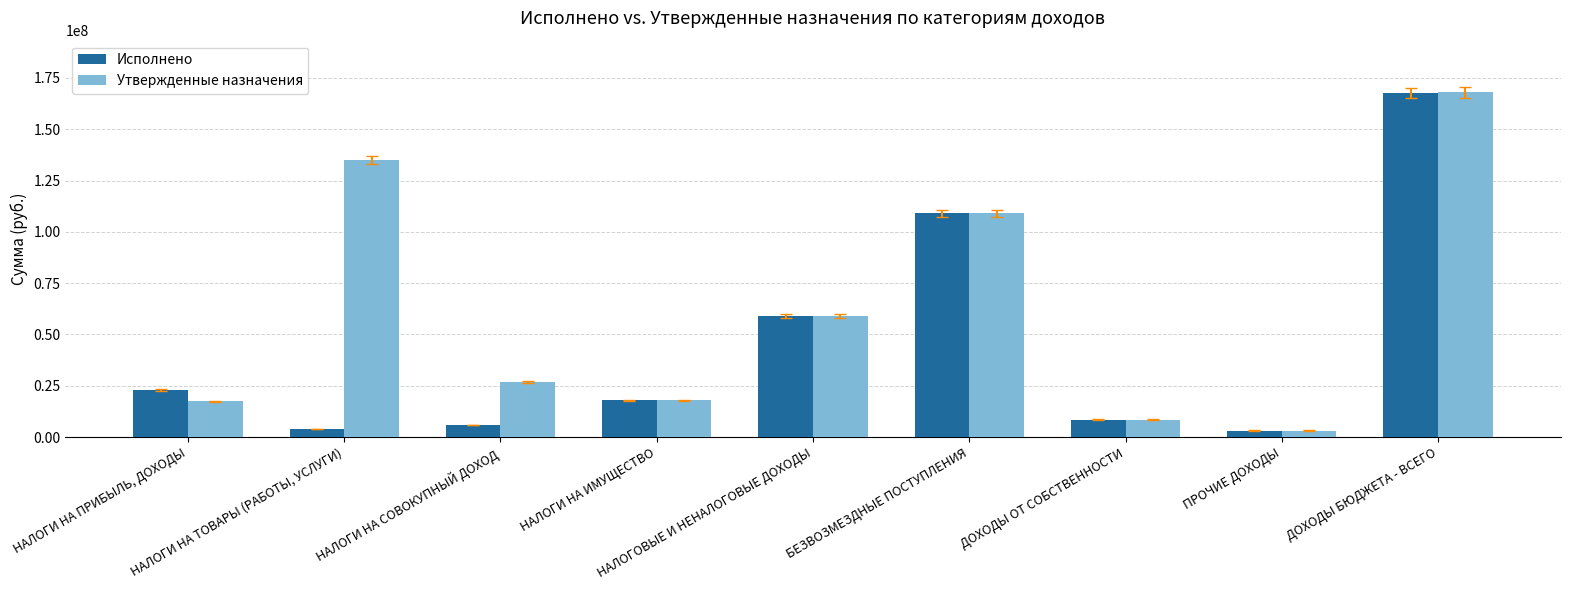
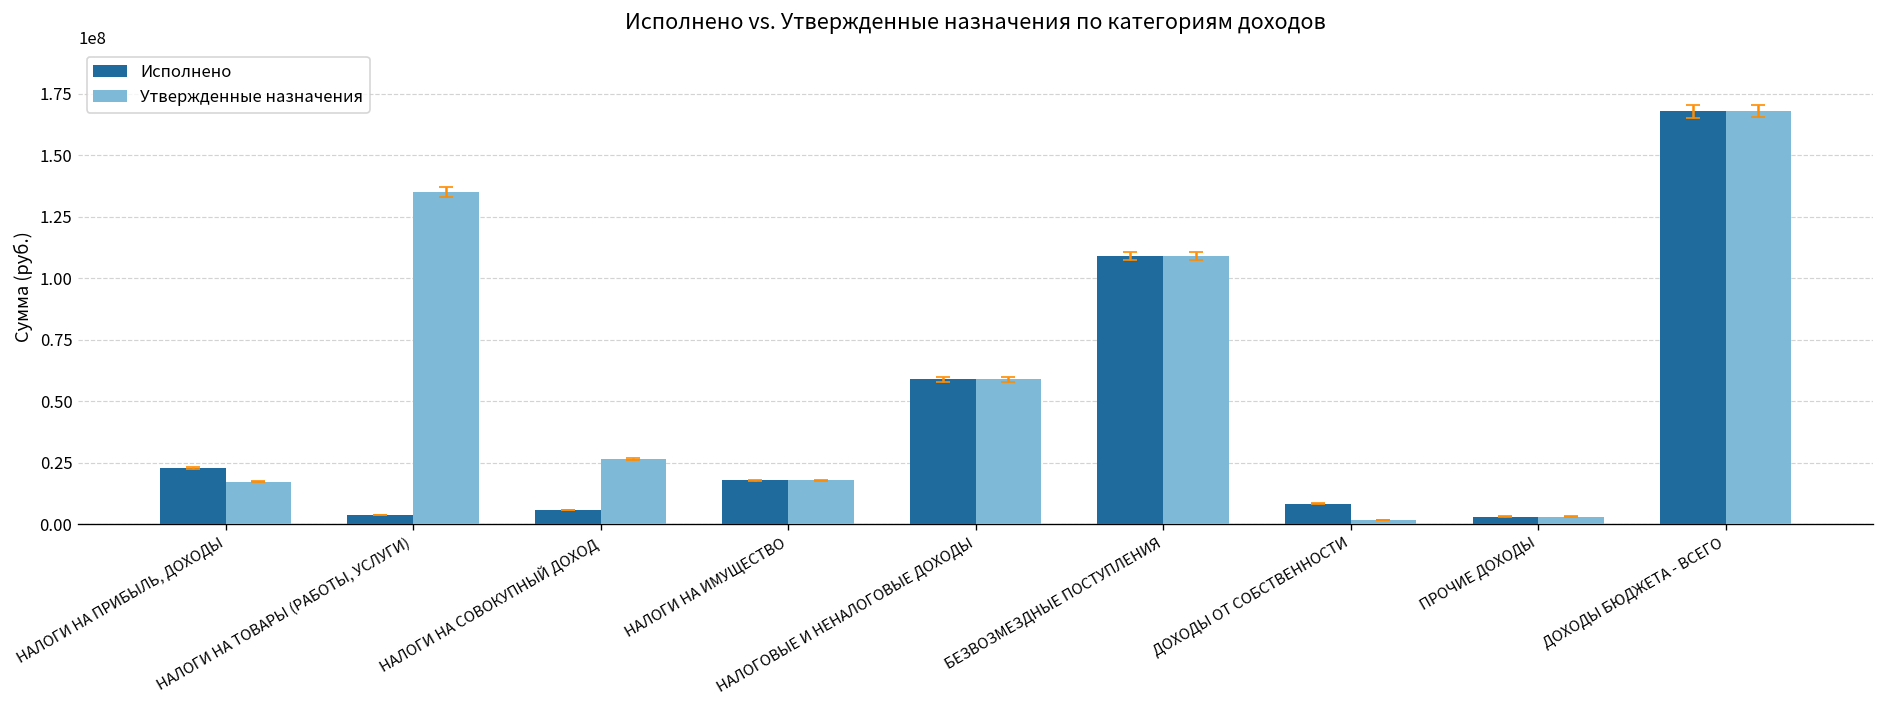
  {
    "Утвержденные назначения": {
      "НАЛОГИ НА ПРИБЫЛЬ, ДОХОДЫ": 17000000,
      "НАЛОГИ НА ТОВАРЫ (РАБОТЫ, УСЛУГИ)": 135000000,
      "НАЛОГИ НА СОВОКУПНЫЙ ДОХОД": 27000000,
      "НАЛОГИ НА ИМУЩЕСТВО": 18000000,
      "НАЛОГОВЫЕ И НЕНАЛОГОВЫЕ ДОХОДЫ": 59000000,
      "БЕЗВОЗМЕЗДНЫЕ ПОСТУПЛЕНИЯ": 109000000,
-     "ДОХОДЫ ОТ СОБСТВЕННОСТИ": 9000000,
+     "ДОХОДЫ ОТ СОБСТВЕННОСТИ": 2000000,
      "ПРОЧИЕ ДОХОДЫ": 3000000,
      "ДОХОДЫ БЮДЖЕТА - ВСЕГО": 168000000
    }
  }
